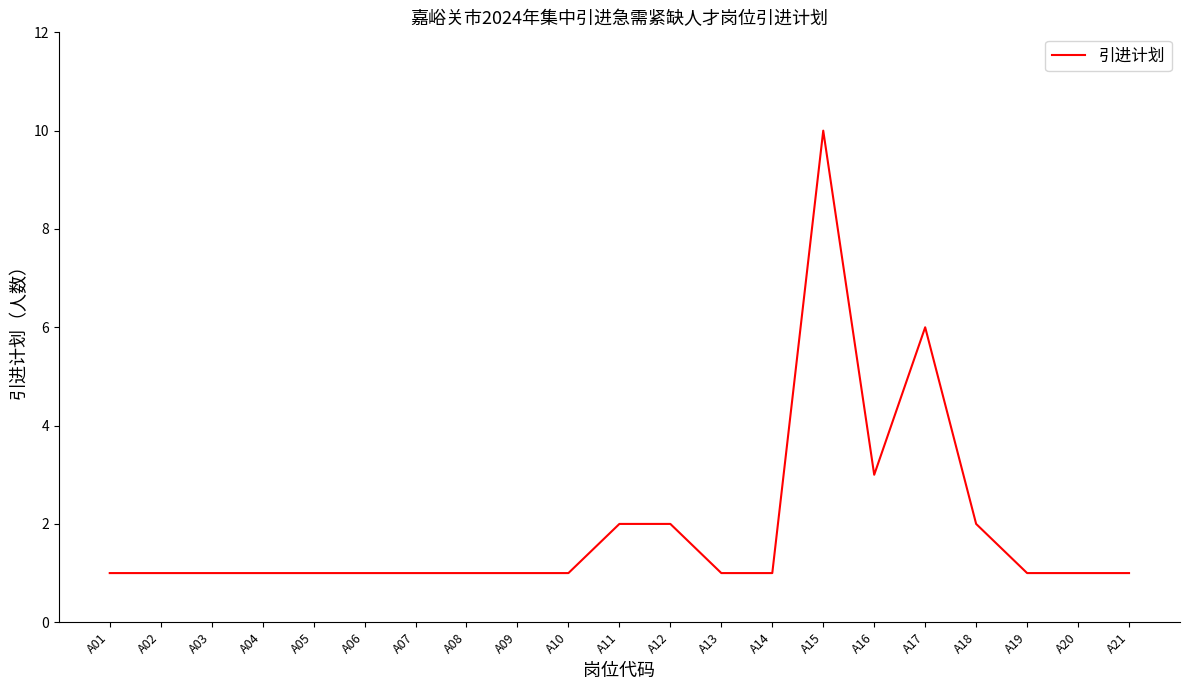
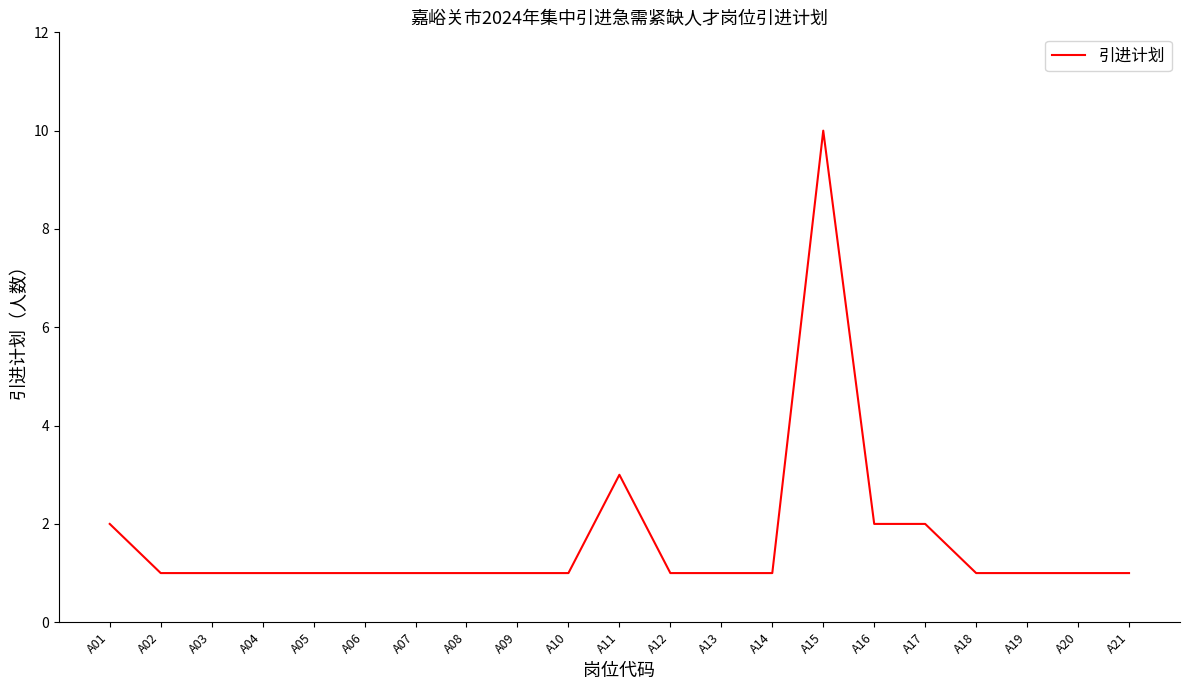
  {
-   "A01": 1,
+   "A01": 2,
    "A02": 1,
    "A03": 1,
    "A04": 1,
    "A05": 1,
    "A06": 1,
    "A07": 1,
    "A08": 1,
    "A09": 1,
    "A10": 1,
-   "A11": 2,
-   "A12": 2,
+   "A11": 3,
+   "A12": 1,
    "A13": 1,
    "A14": 1,
    "A15": 10,
-   "A16": 3,
-   "A17": 6,
-   "A18": 2,
+   "A16": 2,
+   "A17": 2,
+   "A18": 1,
    "A19": 1,
    "A20": 1,
    "A21": 1
  }
